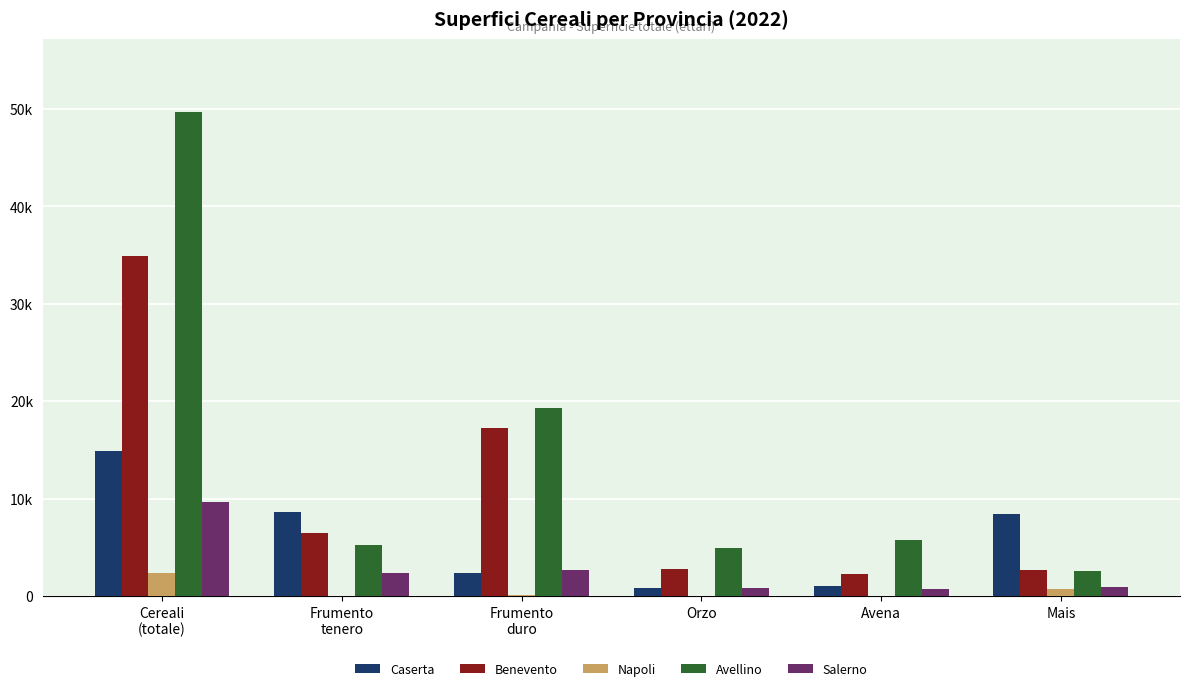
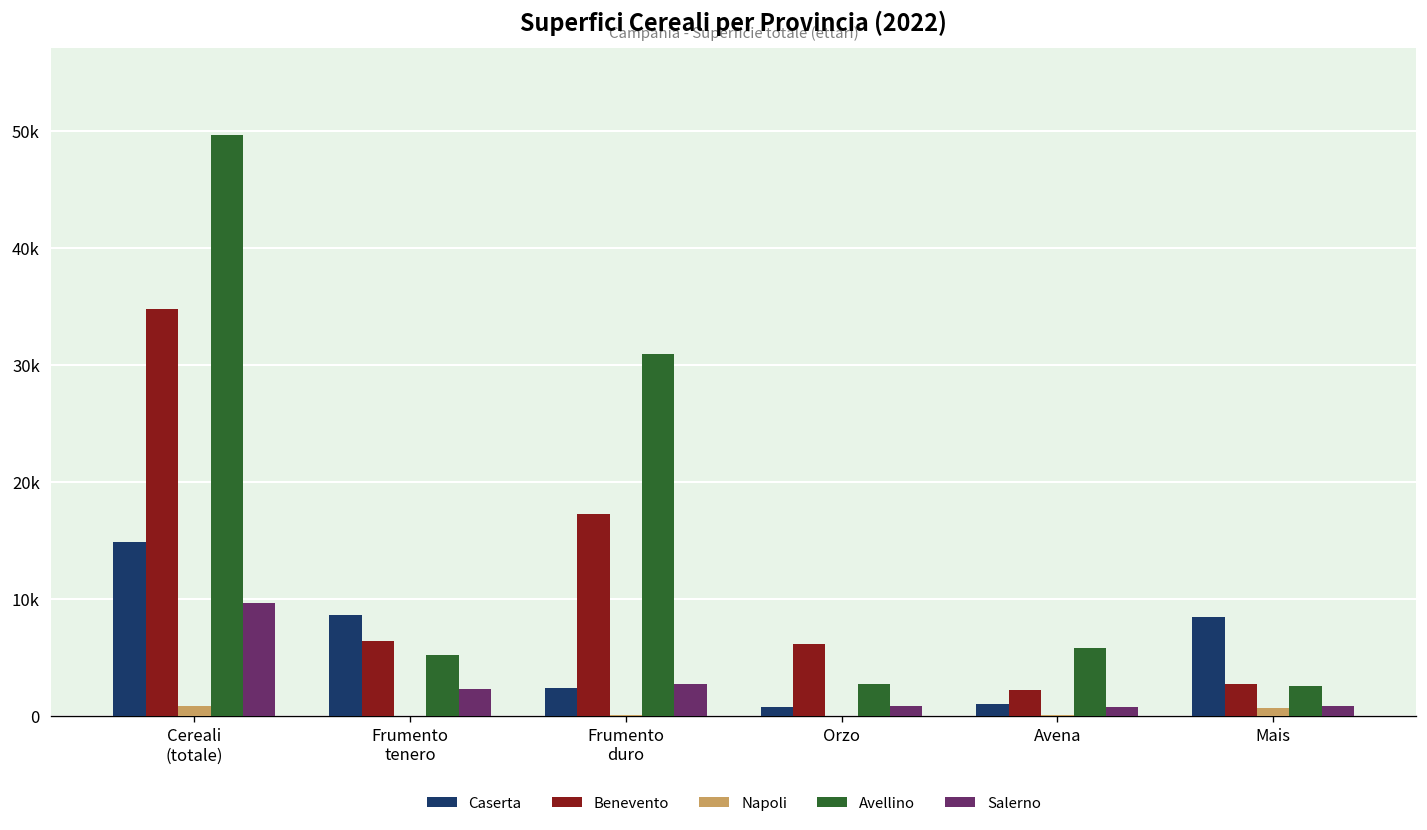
  {
    "Caserta": {
      "Cereali (totale)": 15000,
      "Frumento tenero": 9000,
      "Frumento duro": 2000,
      "Orzo": 1000,
      "Avena": 1000,
      "Mais": 8000
    },
    "Benevento": {
      "Cereali (totale)": 35000,
      "Frumento tenero": 6000,
      "Frumento duro": 17000,
-     "Orzo": 3000,
+     "Orzo": 6000,
      "Avena": 2000,
      "Mais": 3000
    },
    "Napoli": {
-     "Cereali (totale)": 2000,
+     "Cereali (totale)": 1000,
      "Frumento tenero": 0,
      "Orzo": 0,
      "Mais": 1000
    },
    "Avellino": {
      "Cereali (totale)": 50000,
      "Frumento tenero": 5000,
-     "Frumento duro": 19000,
-     "Orzo": 5000,
+     "Frumento duro": 31000,
+     "Orzo": 3000,
      "Avena": 6000,
      "Mais": 3000
    },
    "Salerno": {
      "Cereali (totale)": 10000,
      "Frumento tenero": 2000,
      "Frumento duro": 3000,
      "Orzo": 1000,
      "Avena": 1000,
      "Mais": 1000
    }
  }
